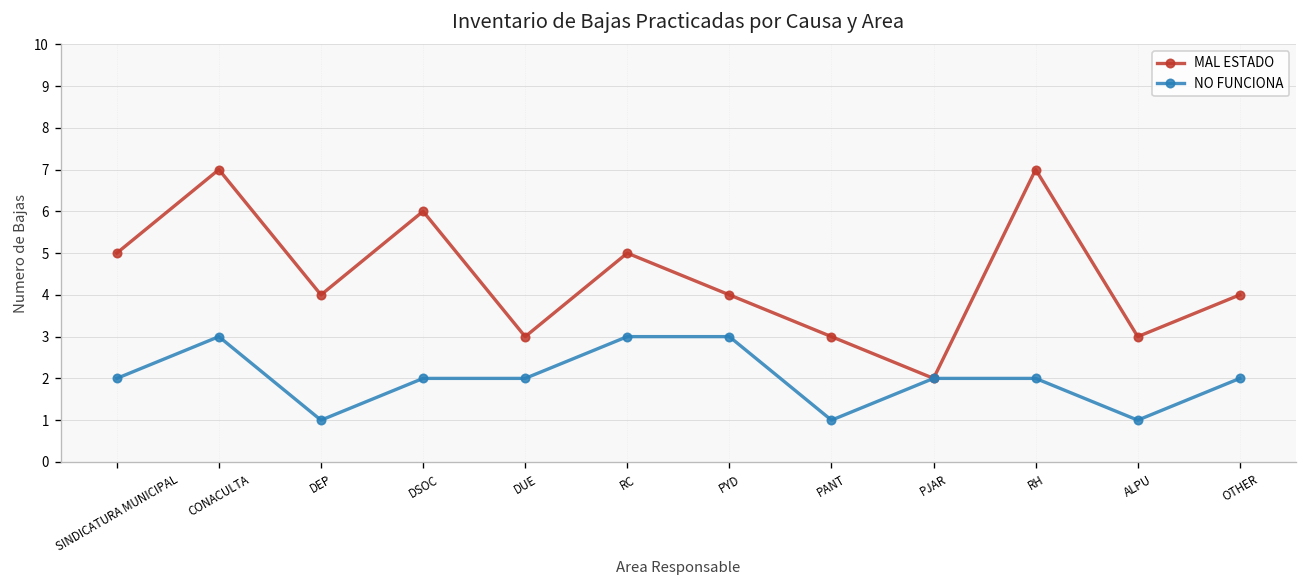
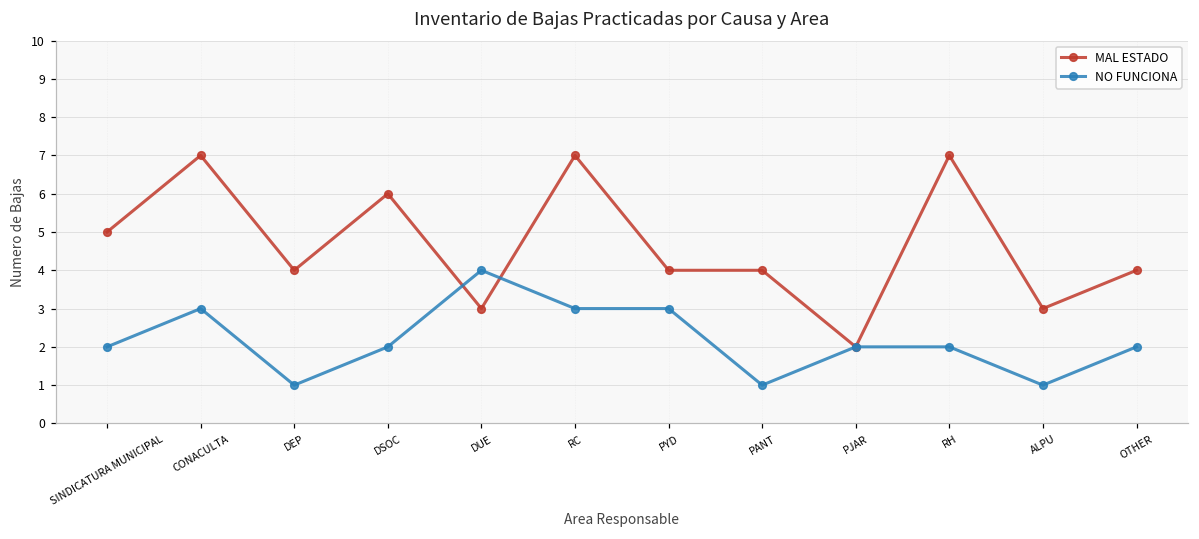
  {
    "MAL ESTADO": {
      "SINDICATURA MUNICIPAL": 5,
      "CONACULTA": 7,
      "DEP": 4,
      "DSOC": 6,
      "DUE": 3,
-     "RC": 5,
+     "RC": 7,
      "PYD": 4,
-     "PANT": 3,
+     "PANT": 4,
      "RH": 7,
      "ALPU": 3,
      "OTHER": 4
    },
    "NO FUNCIONA": {
      "SINDICATURA MUNICIPAL": 2,
      "CONACULTA": 3,
      "DEP": 1,
      "DSOC": 2,
-     "DUE": 2,
+     "DUE": 4,
      "RC": 3,
      "PYD": 3,
      "PANT": 1,
      "RH": 2,
      "ALPU": 1,
      "OTHER": 2
    }
  }
